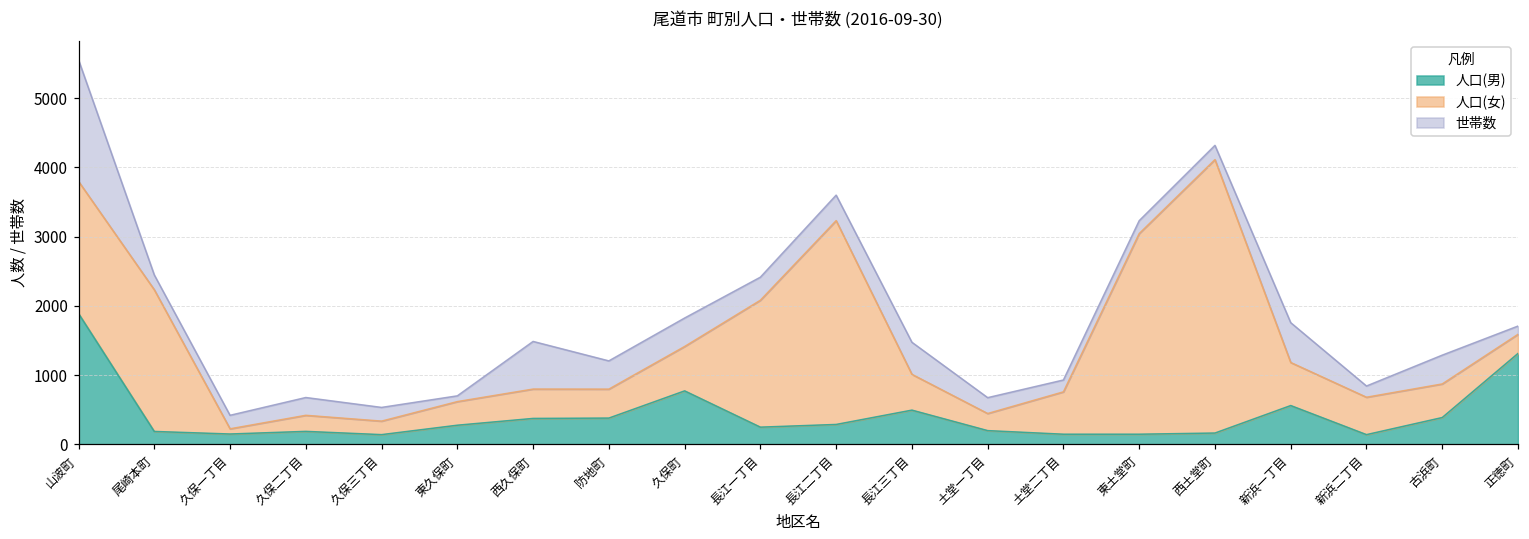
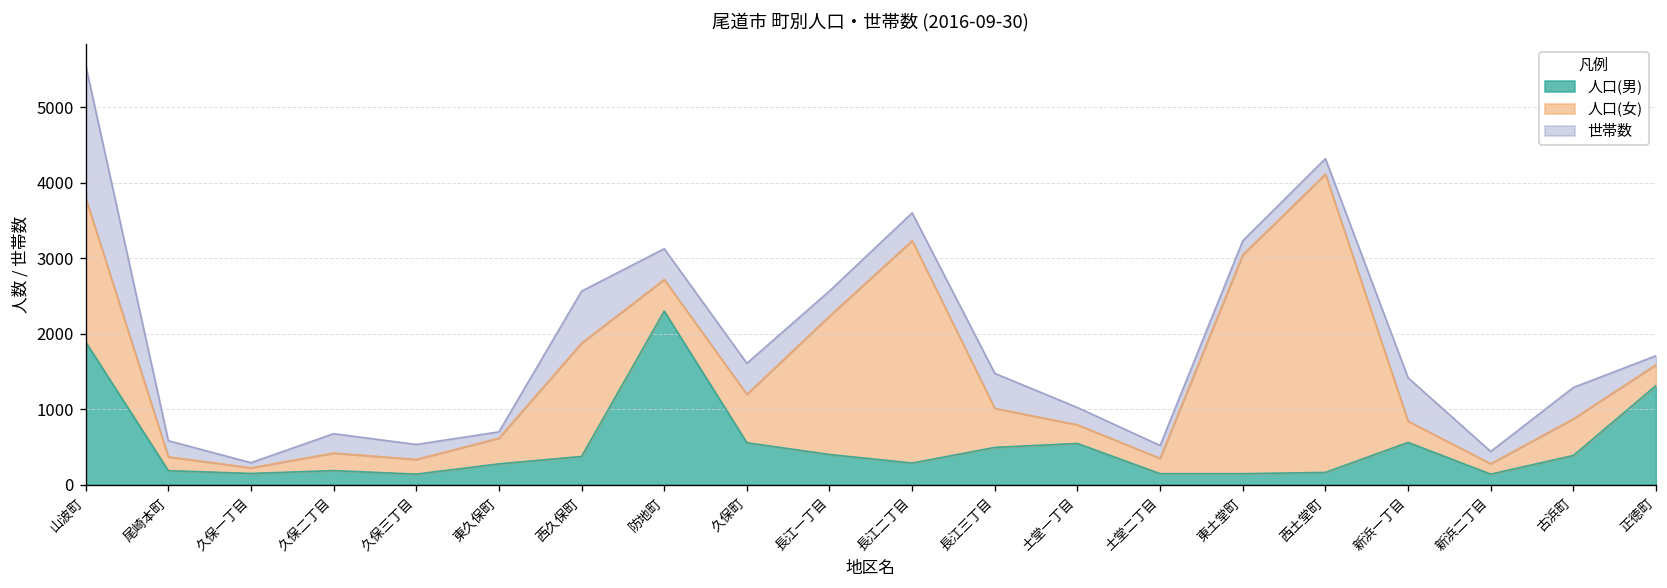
  {
    "人口(男)": {
      "山波町": 1900,
      "尾崎本町": 200,
      "久保一丁目": 100,
      "久保二丁目": 200,
      "久保三丁目": 100,
      "東久保町": 300,
      "西久保町": 400,
-     "防地町": 400,
-     "久保町": 800,
-     "長江一丁目": 200,
+     "防地町": 2300,
+     "久保町": 600,
+     "長江一丁目": 400,
      "長江二丁目": 300,
      "長江三丁目": 500,
-     "土堂一丁目": 200,
+     "土堂一丁目": 500,
      "土堂二丁目": 100,
      "東土堂町": 100,
      "西土堂町": 200,
      "新浜一丁目": 600,
      "新浜二丁目": 100,
      "古浜町": 400,
      "正徳町": 1300
    },
    "人口(女)": {
      "山波町": 1900,
-     "尾崎本町": 2000,
+     "尾崎本町": 200,
      "久保一丁目": 100,
      "久保二丁目": 200,
      "久保三丁目": 200,
      "東久保町": 300,
-     "西久保町": 400,
+     "西久保町": 1500,
      "防地町": 400,
      "久保町": 600,
      "長江一丁目": 1800,
      "長江二丁目": 2900,
      "長江三丁目": 500,
      "土堂一丁目": 200,
-     "土堂二丁目": 600,
+     "土堂二丁目": 200,
      "東土堂町": 2900,
      "西土堂町": 3900,
-     "新浜一丁目": 600,
-     "新浜二丁目": 500,
+     "新浜一丁目": 300,
+     "新浜二丁目": 100,
      "古浜町": 500,
      "正徳町": 300
    },
    "世帯数": {
      "山波町": 1800,
      "尾崎本町": 200,
-     "久保一丁目": 200,
+     "久保一丁目": 100,
      "久保二丁目": 300,
      "久保三丁目": 200,
      "東久保町": 100,
      "西久保町": 700,
      "防地町": 400,
      "久保町": 400,
      "長江一丁目": 300,
      "長江二丁目": 400,
      "長江三丁目": 500,
      "土堂一丁目": 200,
      "土堂二丁目": 200,
      "東土堂町": 200,
      "西土堂町": 200,
      "新浜一丁目": 600,
      "新浜二丁目": 200,
      "古浜町": 400,
      "正徳町": 100
    }
  }
